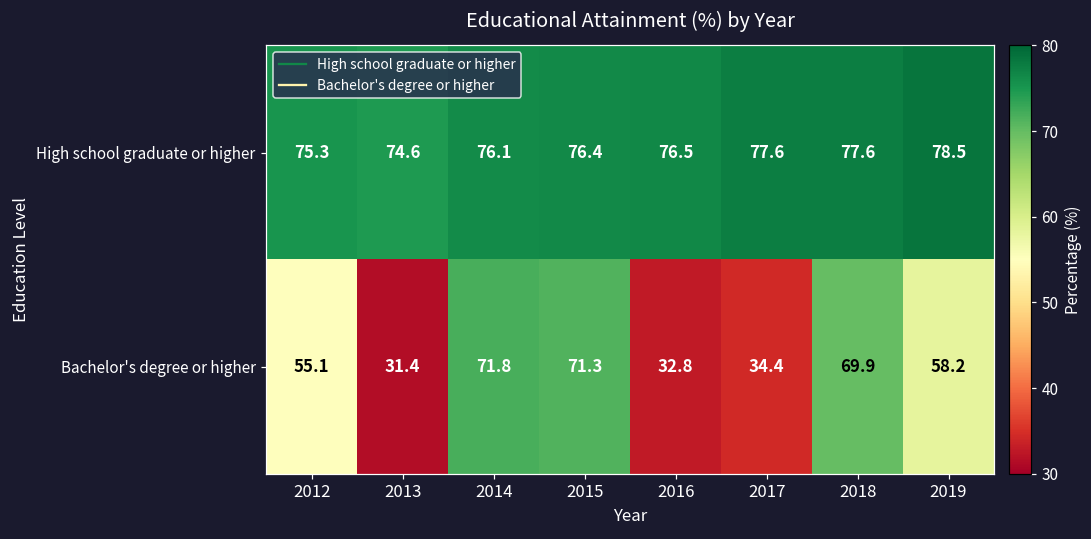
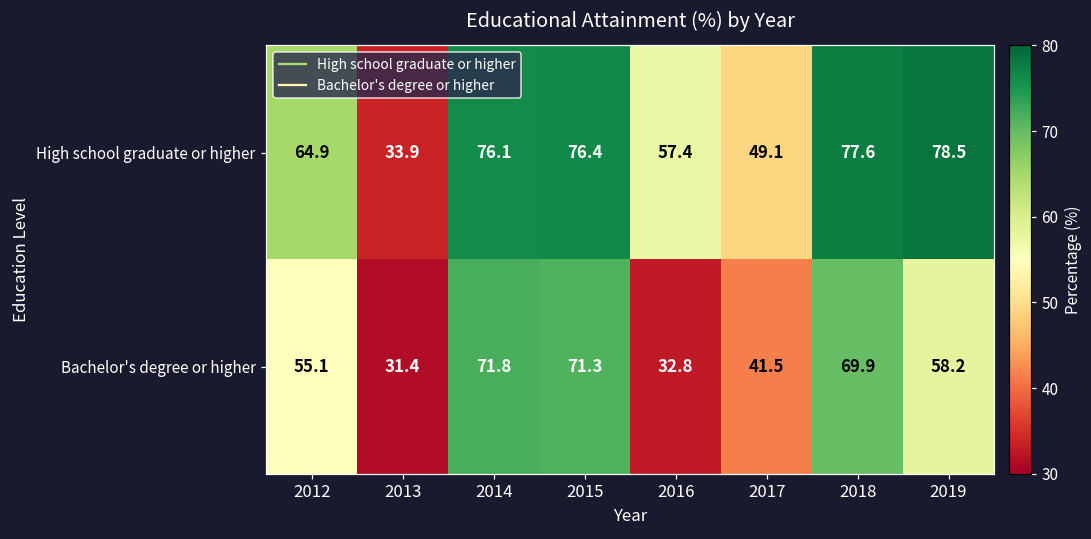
  {
    "High school graduate or higher": {
-     "2012": 75.3,
-     "2013": 74.6,
+     "2012": 64.9,
+     "2013": 33.9,
      "2014": 76.1,
      "2015": 76.4,
-     "2016": 76.5,
-     "2017": 77.6,
+     "2016": 57.4,
+     "2017": 49.1,
      "2018": 77.6,
      "2019": 78.5
    },
    "Bachelor's degree or higher": {
      "2012": 55.1,
      "2013": 31.4,
      "2014": 71.8,
      "2015": 71.3,
      "2016": 32.8,
-     "2017": 34.4,
+     "2017": 41.5,
      "2018": 69.9,
      "2019": 58.2
    }
  }
